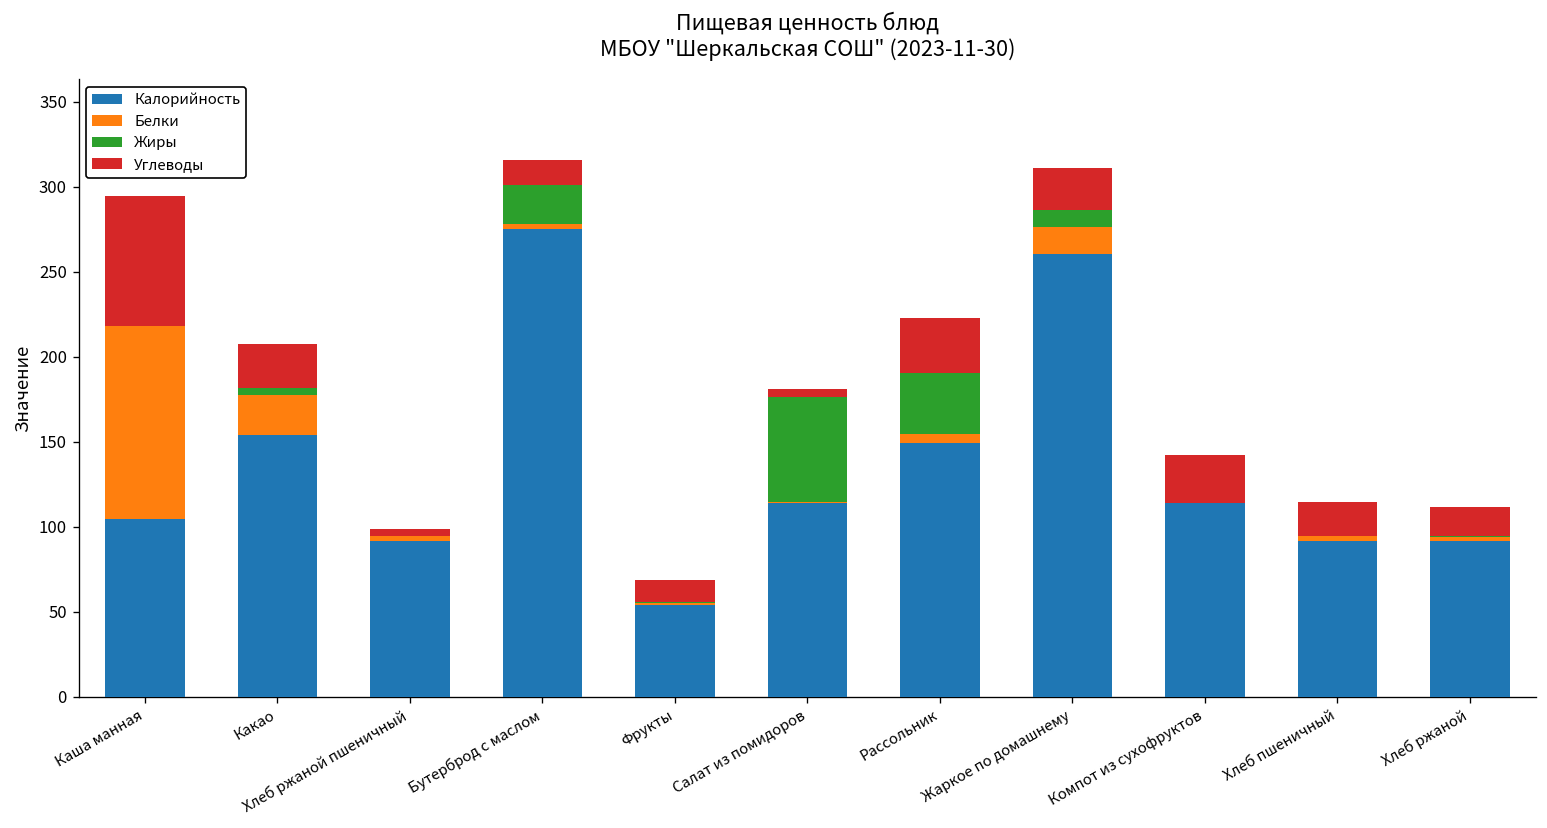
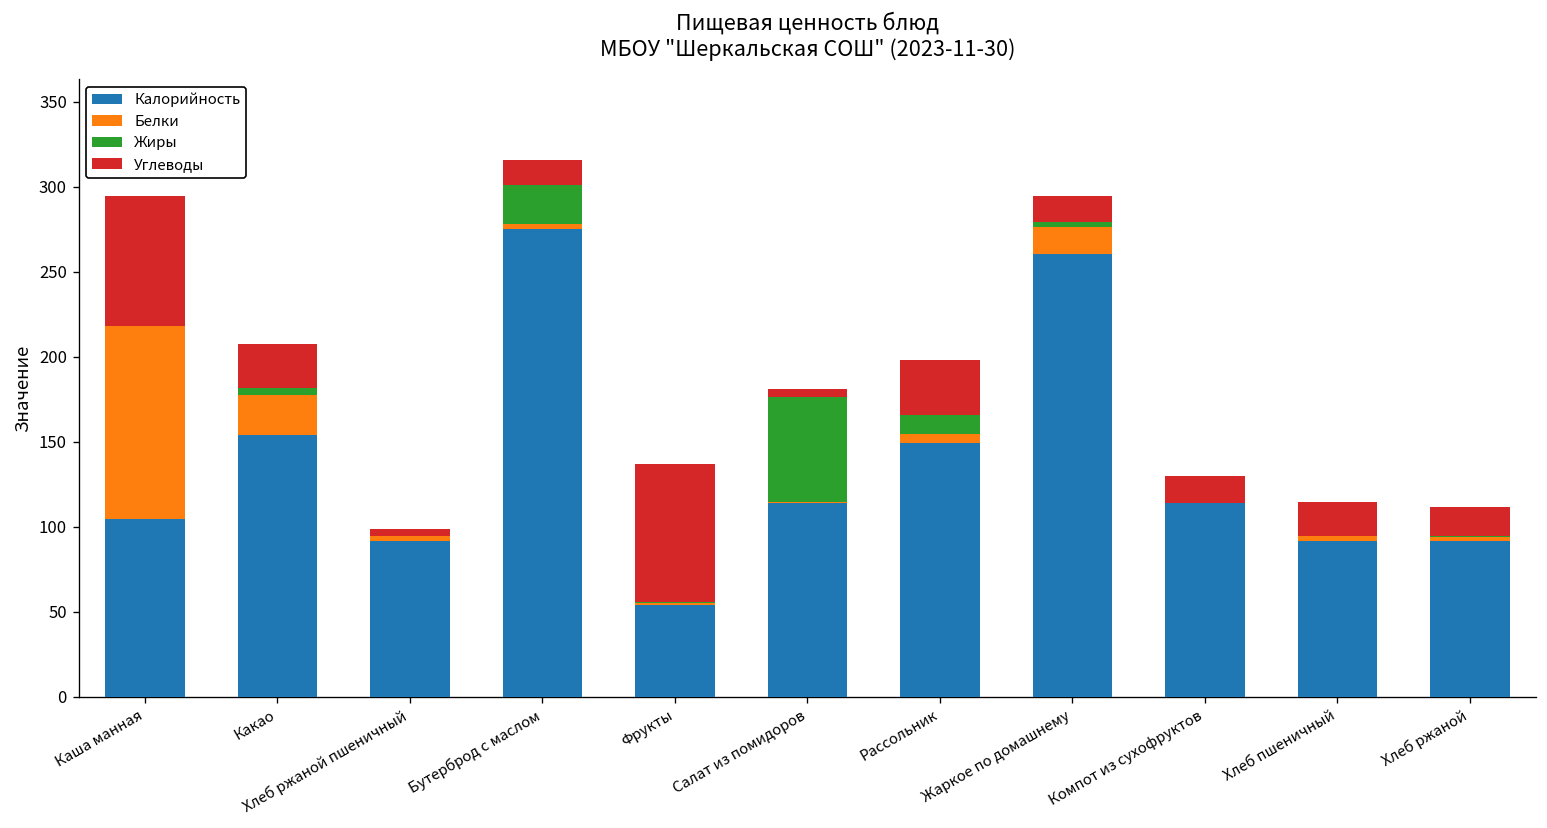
  {
    "Калорийность": {
      "Каша манная": 104,
      "Какао": 154,
      "Хлеб ржаной пшеничный": 92,
      "Бутерброд с маслом": 275,
      "Фрукты": 54,
      "Салат из помидоров": 114,
      "Рассольник": 150,
      "Жаркое по домашнему": 261,
      "Компот из сухофруктов": 114,
      "Хлеб пшеничный": 92,
      "Хлеб ржаной": 92
    },
    "Белки": {
      "Каша манная": 113,
      "Какао": 24,
      "Хлеб ржаной пшеничный": 2,
      "Бутерброд с маслом": 3,
      "Рассольник": 5,
      "Жаркое по домашнему": 16,
      "Хлеб пшеничный": 2,
      "Хлеб ржаной": 2
    },
    "Жиры": {
      "Какао": 4,
      "Бутерброд с маслом": 23,
      "Салат из помидоров": 62,
-     "Рассольник": 36,
-     "Жаркое по домашнему": 10,
+     "Рассольник": 11,
+     "Жаркое по домашнему": 3,
      "Компот из сухофруктов": 0
    },
    "Углеводы": {
      "Каша манная": 77,
      "Какао": 26,
      "Хлеб ржаной пшеничный": 4,
      "Бутерброд с маслом": 15,
-     "Фрукты": 13,
+     "Фрукты": 81,
      "Салат из помидоров": 5,
      "Рассольник": 32,
-     "Жаркое по домашнему": 25,
-     "Компот из сухофруктов": 28,
+     "Жаркое по домашнему": 15,
+     "Компот из сухофруктов": 16,
      "Хлеб пшеничный": 20,
      "Хлеб ржаной": 17
    }
  }
